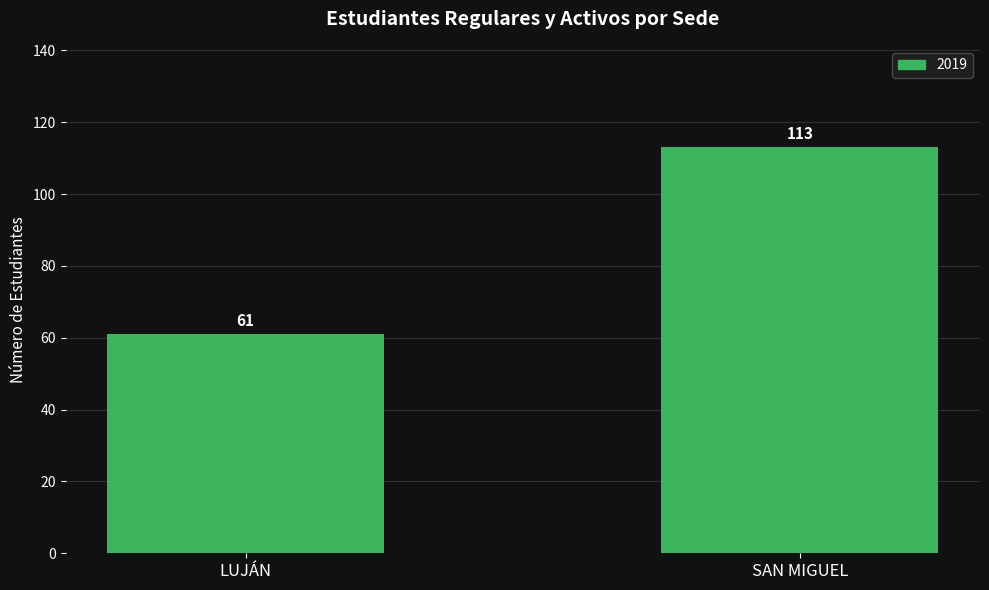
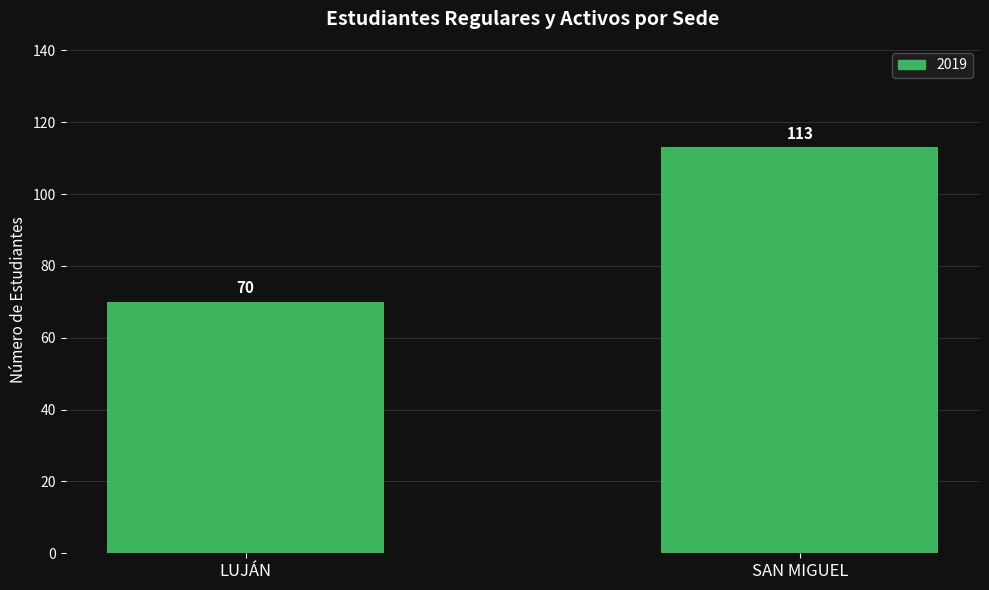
  {
-   "LUJÁN": 61,
+   "LUJÁN": 70,
    "SAN MIGUEL": 113
  }
